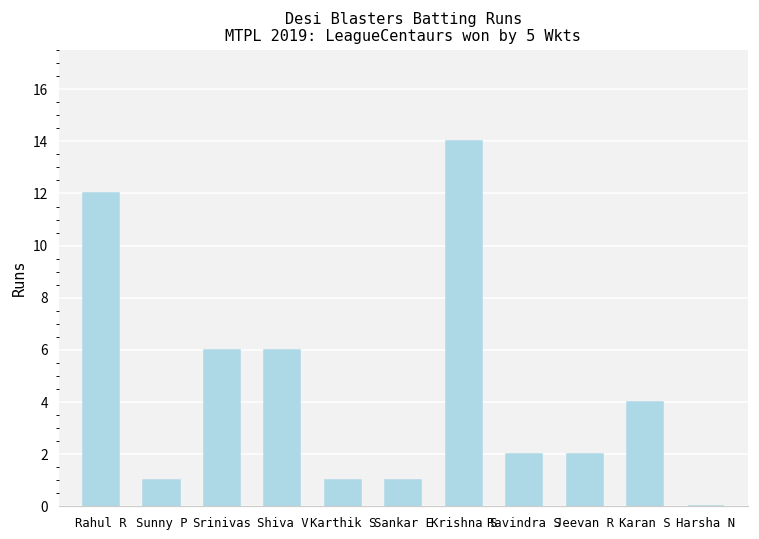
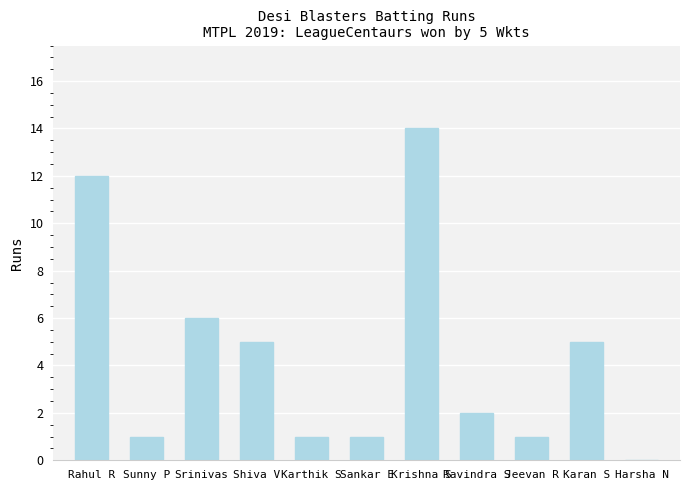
  {
    "Rahul R": 12,
    "Sunny P": 1,
    "Srinivas": 6,
-   "Shiva V": 6,
+   "Shiva V": 5,
    "Karthik S": 1,
    "Sankar E": 1,
    "Ravindra S": 2,
-   "Jeevan R": 2,
-   "Karan S": 4,
+   "Jeevan R": 1,
+   "Karan S": 5,
    "Harsha N": 0
  }
